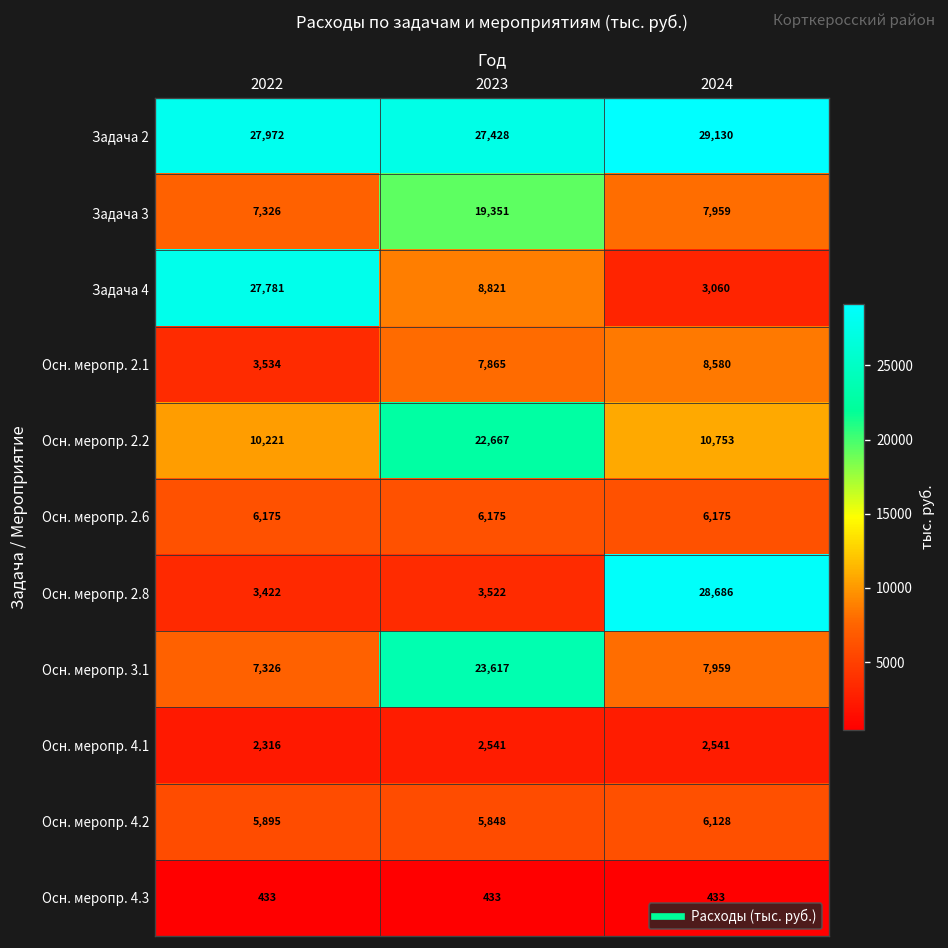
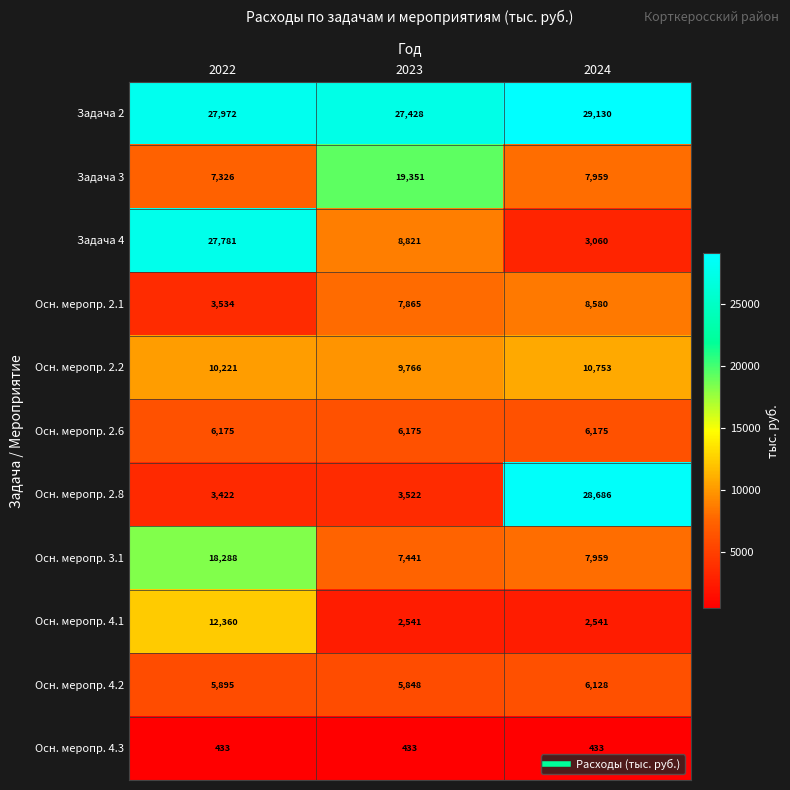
  {
    "Задача 2": {
      "2022": "27,972",
      "2023": "27,428",
      "2024": "29,130"
    },
    "Задача 3": {
      "2022": "7,326",
      "2023": "19,351",
      "2024": "7,959"
    },
    "Задача 4": {
      "2022": "27,781",
      "2023": "8,821",
      "2024": "3,060"
    },
    "Осн. меропр. 2.1": {
      "2022": "3,534",
      "2023": "7,865",
      "2024": "8,580"
    },
    "Осн. меропр. 2.2": {
      "2022": "10,221",
-     "2023": "22,667",
+     "2023": "9,766",
      "2024": "10,753"
    },
    "Осн. меропр. 2.6": {
      "2022": "6,175",
      "2023": "6,175",
      "2024": "6,175"
    },
    "Осн. меропр. 2.8": {
      "2022": "3,422",
      "2023": "3,522",
      "2024": "28,686"
    },
    "Осн. меропр. 3.1": {
-     "2022": "7,326",
-     "2023": "23,617",
+     "2022": "18,288",
+     "2023": "7,441",
      "2024": "7,959"
    },
    "Осн. меропр. 4.1": {
-     "2022": "2,316",
+     "2022": "12,360",
      "2023": "2,541",
      "2024": "2,541"
    },
    "Осн. меропр. 4.2": {
      "2022": "5,895",
      "2023": "5,848",
      "2024": "6,128"
    },
    "Осн. меропр. 4.3": {
      "2022": "433",
      "2023": "433",
      "2024": "433"
    }
  }
